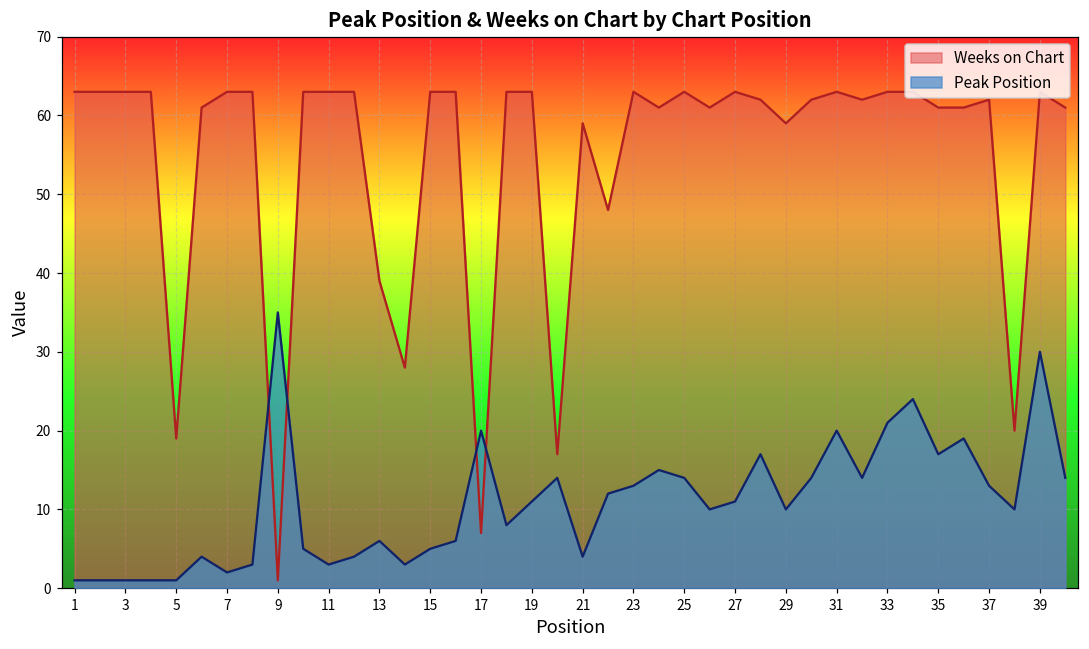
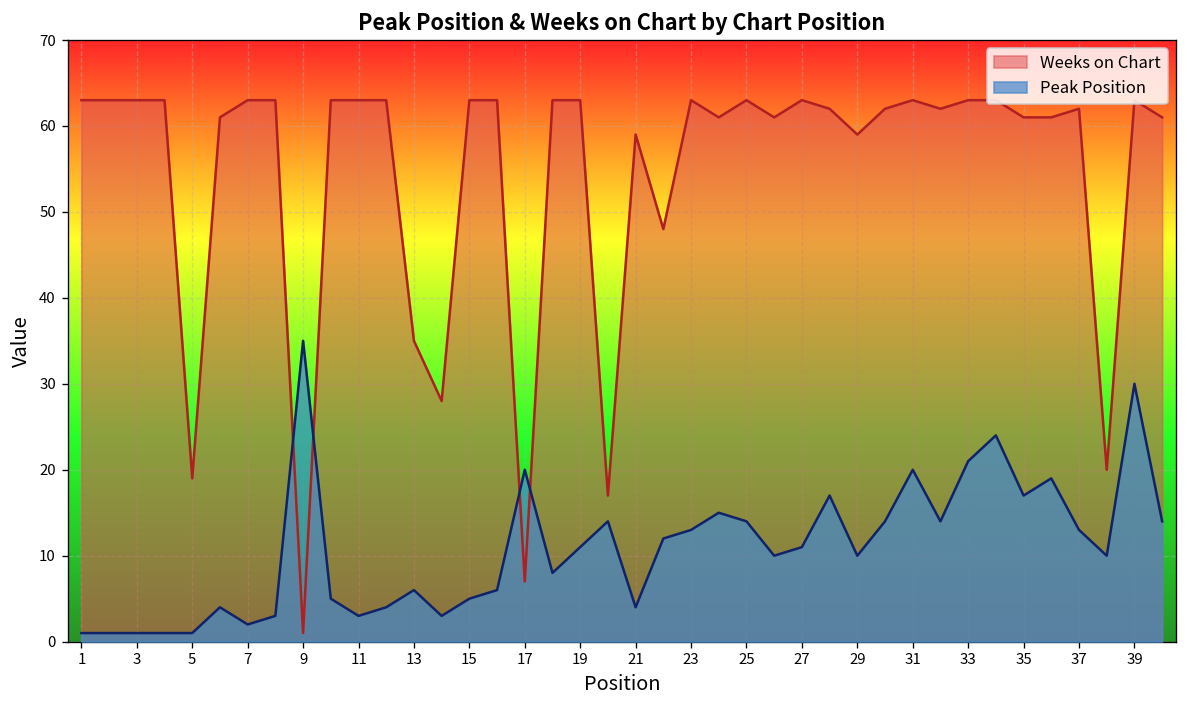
  {
    "Weeks on Chart": {
      "1": 63,
      "3": 63,
      "5": 19,
      "7": 63,
      "9": 1,
      "11": 63,
-     "13": 39,
+     "13": 35,
      "15": 63,
      "17": 7,
      "19": 63,
      "21": 59,
      "23": 63,
      "25": 63,
      "27": 63,
      "29": 59,
      "31": 63,
      "33": 63,
      "35": 61,
      "37": 62
    },
    "Peak Position": {
      "1": 1,
      "3": 1,
      "5": 1,
      "7": 2,
      "9": 35,
      "11": 3,
      "13": 6,
      "15": 5,
      "17": 20,
      "19": 11,
      "21": 4,
      "23": 13,
      "25": 14,
      "27": 11,
      "29": 10,
      "31": 20,
      "33": 21,
      "35": 17,
      "37": 13,
      "39": 30
    }
  }
